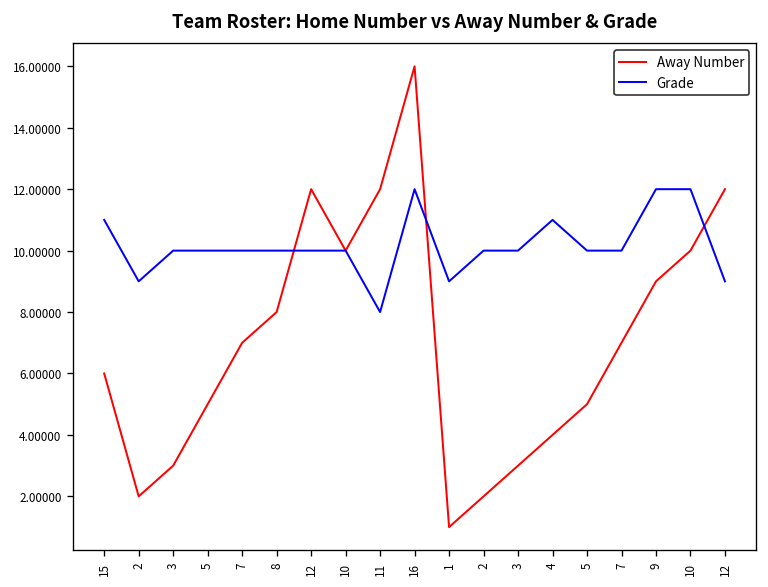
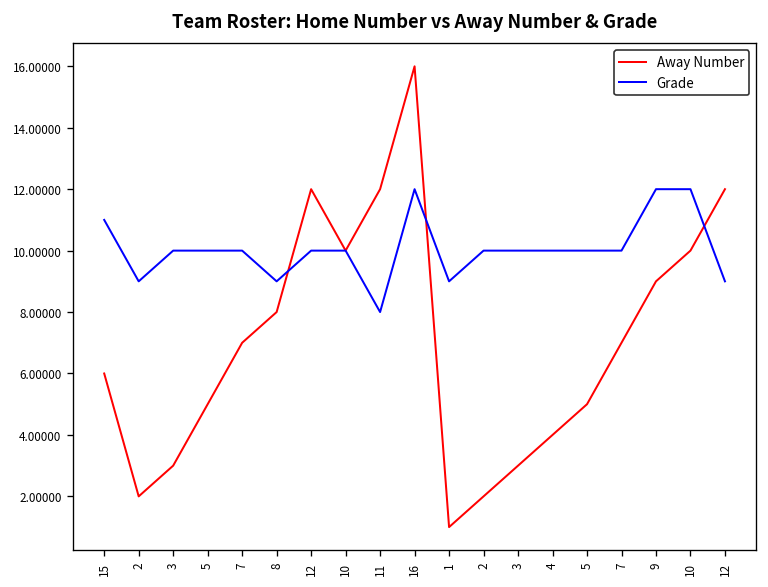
  {
    "Away Number": {
      "15": 6,
      "8": 8,
      "11": 12,
      "16": 16,
      "1": 1,
      "4": 4,
      "9": 9
    },
    "Grade": {
      "15": 11,
-     "8": 10,
+     "8": 9,
      "11": 8,
      "16": 12,
      "1": 9,
-     "4": 11,
+     "4": 10,
      "9": 12
    }
  }
